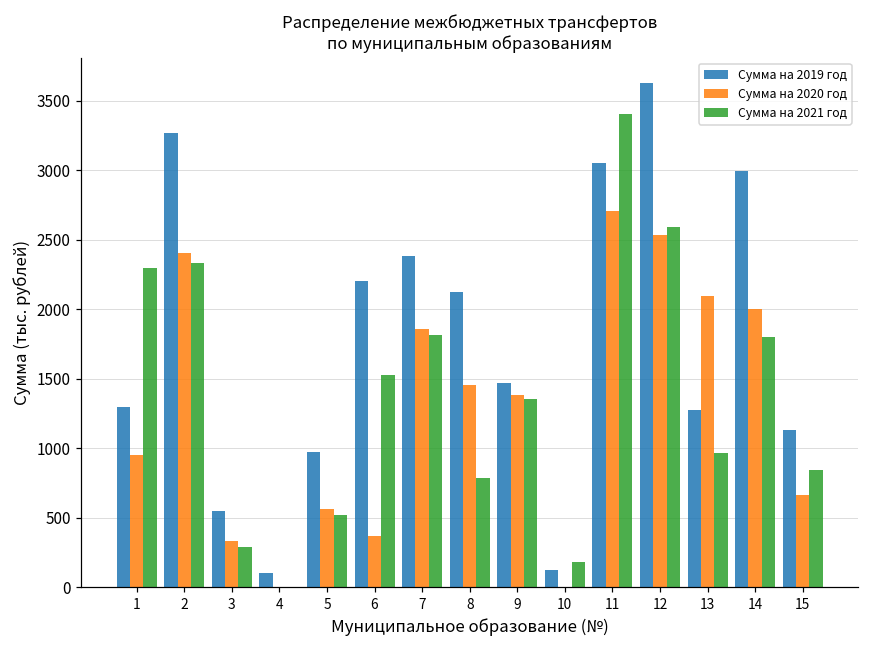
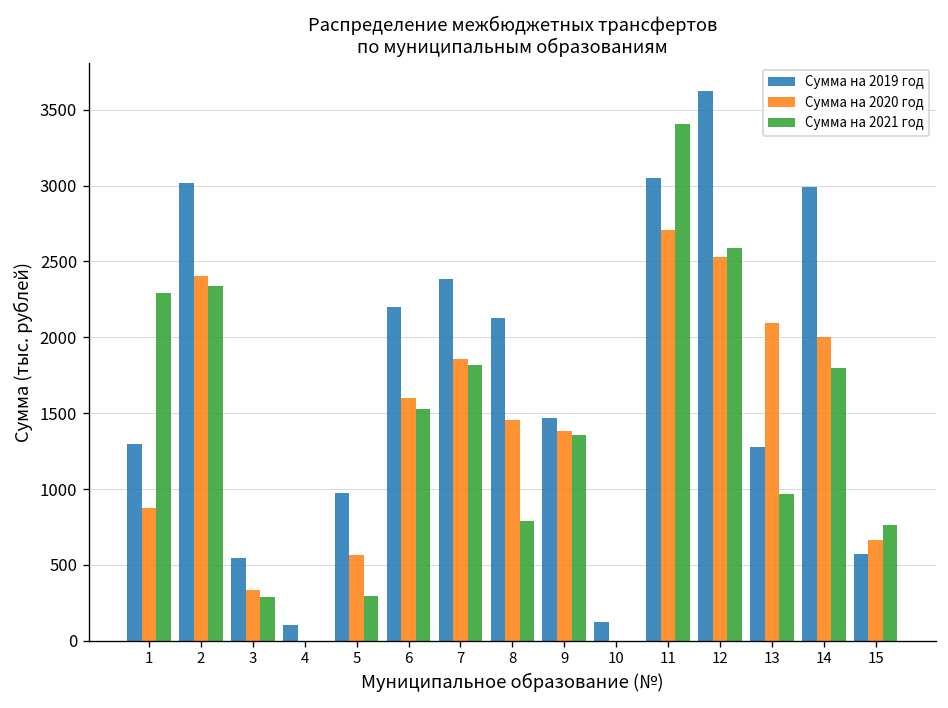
  {
    "Сумма на 2019 год": {
      "1": 1300,
-     "2": 3270,
+     "2": 3020,
      "3": 550,
      "4": 110,
      "5": 980,
      "6": 2200,
      "7": 2380,
      "8": 2120,
      "9": 1470,
      "10": 130,
      "11": 3050,
      "12": 3630,
      "13": 1280,
      "14": 2990,
-     "15": 1140
+     "15": 570
    },
    "Сумма на 2020 год": {
-     "1": 950,
+     "1": 870,
      "2": 2400,
      "3": 330,
      "4": 0,
      "5": 570,
-     "6": 370,
+     "6": 1600,
      "7": 1860,
      "8": 1450,
      "9": 1380,
      "10": 0,
      "11": 2710,
      "12": 2530,
      "13": 2090,
      "14": 2000,
      "15": 660
    },
    "Сумма на 2021 год": {
      "1": 2290,
      "2": 2340,
      "3": 290,
      "4": 0,
-     "5": 520,
+     "5": 290,
      "6": 1530,
      "7": 1820,
      "8": 790,
      "9": 1360,
-     "10": 180,
+     "10": 0,
      "11": 3400,
      "12": 2590,
      "13": 970,
      "14": 1800,
-     "15": 840
+     "15": 760
    }
  }
